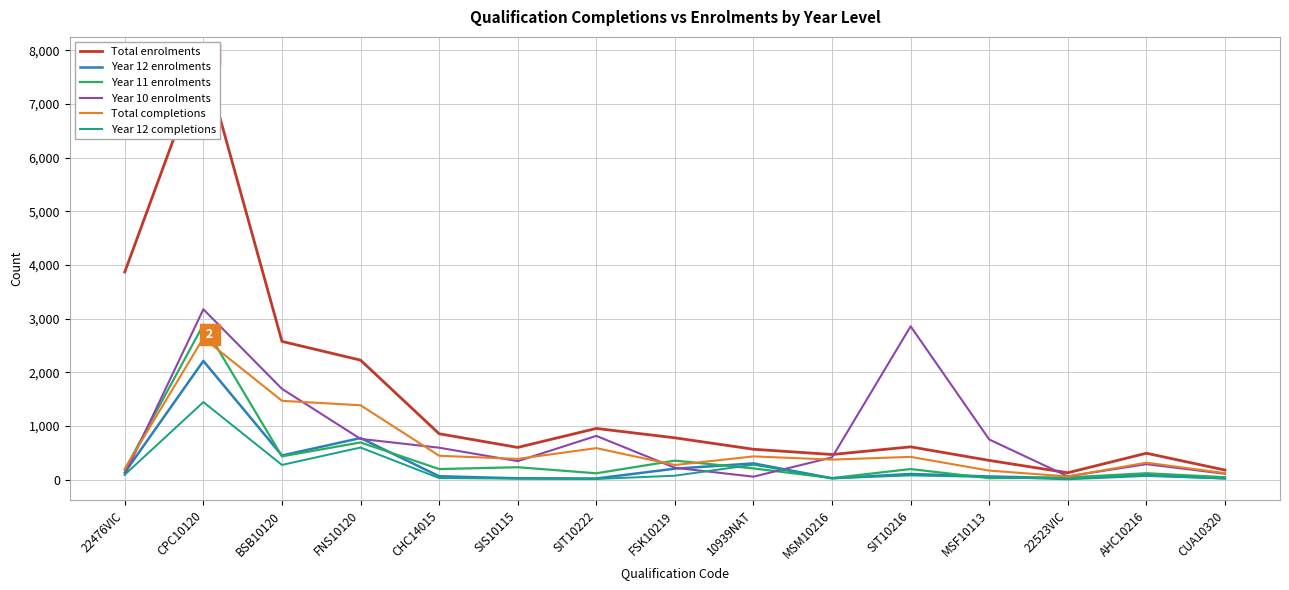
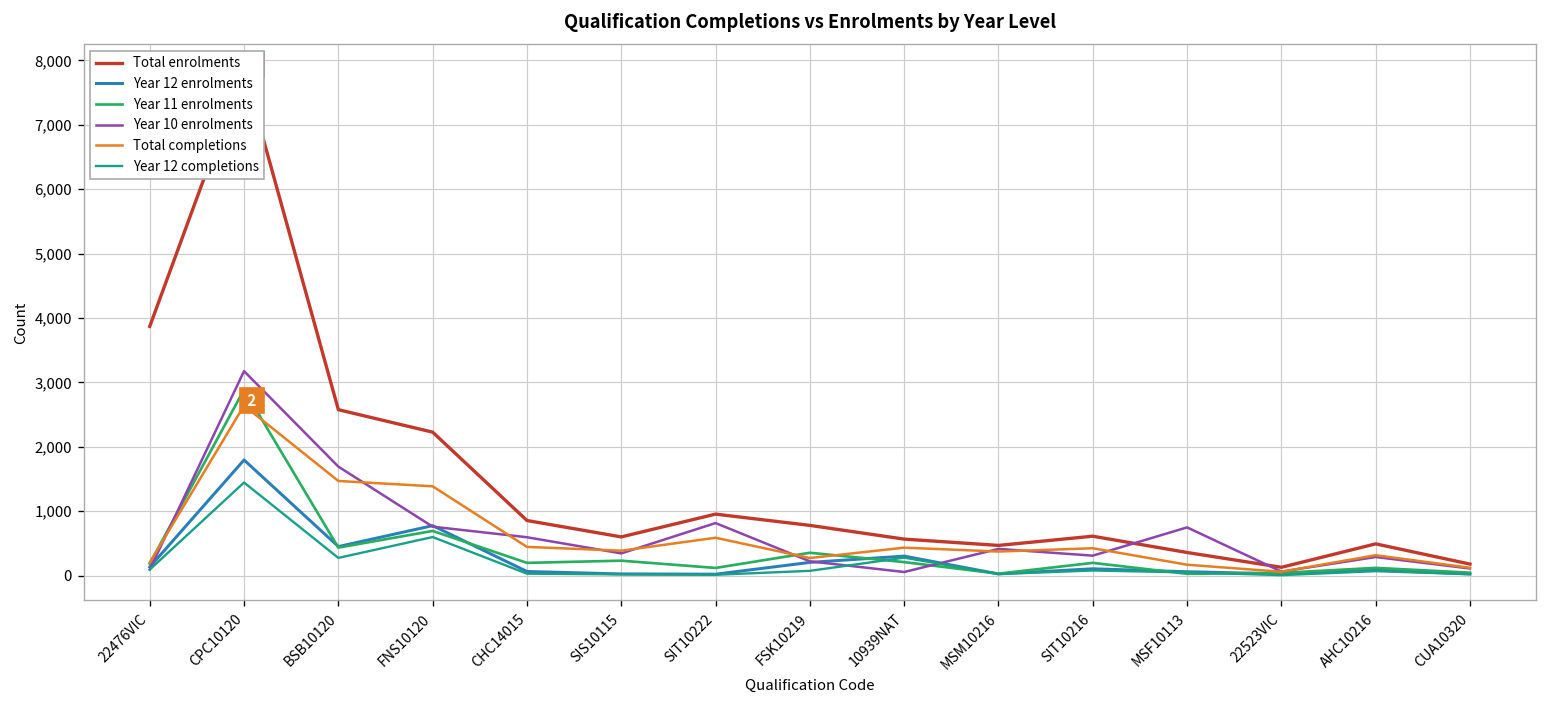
  {
    "Total enrolments": {
      "22476VIC": "3,900",
      "BSB10120": "2,600",
      "FNS10120": "2,200",
      "CHC14015": "900",
      "SIS10115": "600",
      "SIT10222": "1,000",
      "FSK10219": "800",
      "10939NAT": "600",
      "MSM10216": "500",
      "SIT10216": "600",
      "MSF10113": "400",
      "22523VIC": "100",
      "AHC10216": "500",
      "CUA10320": "200"
    },
    "Year 12 enrolments": {
-     "CPC10120": "2,200"
+     "CPC10120": "1,800"
    },
    "Year 10 enrolments": {
      "CPC10120": "3,200",
      "BSB10120": "1,700",
      "CHC14015": "600",
      "SIT10222": "800",
      "10939NAT": "100",
-     "SIT10216": "2,900",
+     "SIT10216": "300",
      "MSF10113": "700"
    },
    "Total completions": {
      "BSB10120": "1,500",
      "FNS10120": "1,400",
      "CHC14015": "400",
      "SIT10222": "600",
      "FSK10219": "300",
      "10939NAT": "400",
      "SIT10216": "400",
      "MSF10113": "200"
    }
  }
